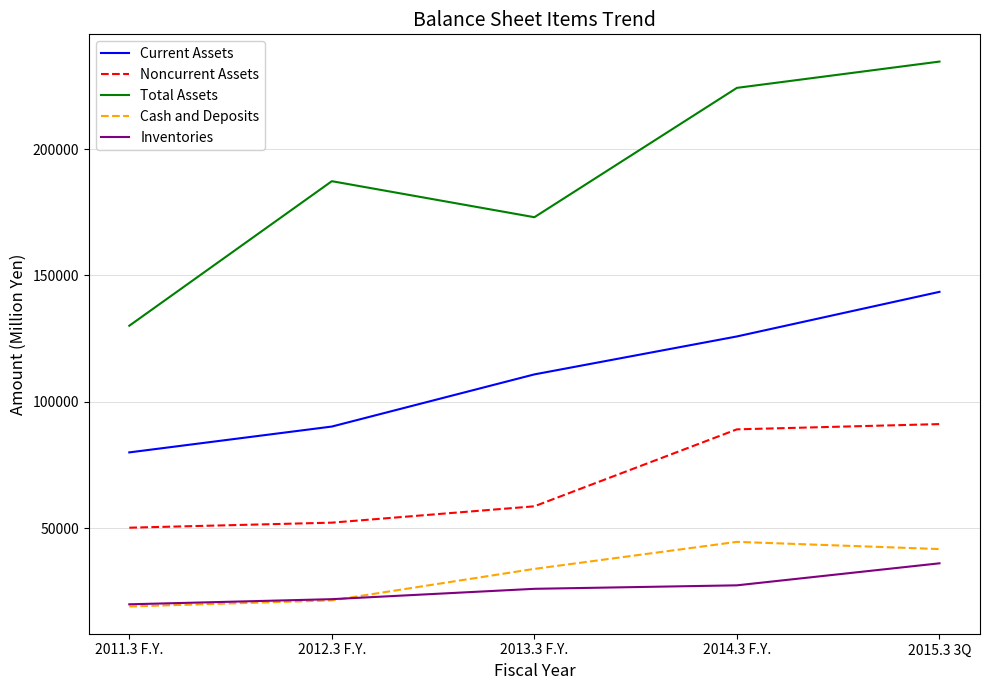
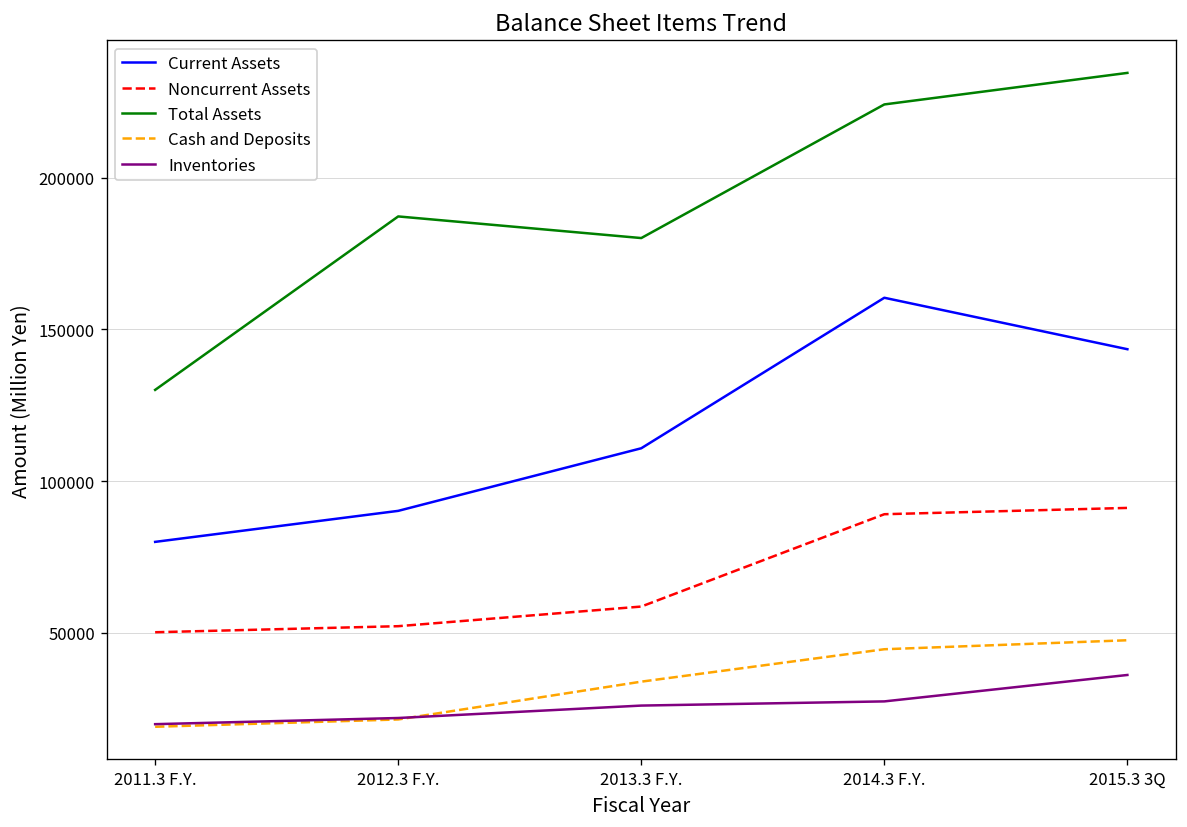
  {
    "Current Assets": {
      "2011.3 F.Y.": 80000,
      "2012.3 F.Y.": 90000,
      "2013.3 F.Y.": 111000,
-     "2014.3 F.Y.": 126000,
+     "2014.3 F.Y.": 160000,
      "2015.3 3Q": 143000
    },
    "Noncurrent Assets": {
      "2011.3 F.Y.": 50000,
      "2012.3 F.Y.": 52000,
      "2013.3 F.Y.": 59000,
      "2014.3 F.Y.": 89000,
      "2015.3 3Q": 91000
    },
    "Total Assets": {
      "2011.3 F.Y.": 130000,
      "2012.3 F.Y.": 187000,
-     "2013.3 F.Y.": 173000,
+     "2013.3 F.Y.": 180000,
      "2014.3 F.Y.": 224000,
      "2015.3 3Q": 235000
    },
    "Cash and Deposits": {
      "2013.3 F.Y.": 34000,
      "2014.3 F.Y.": 45000,
-     "2015.3 3Q": 42000
+     "2015.3 3Q": 47000
    },
    "Inventories": {
      "2013.3 F.Y.": 26000,
      "2014.3 F.Y.": 27000,
      "2015.3 3Q": 36000
    }
  }
